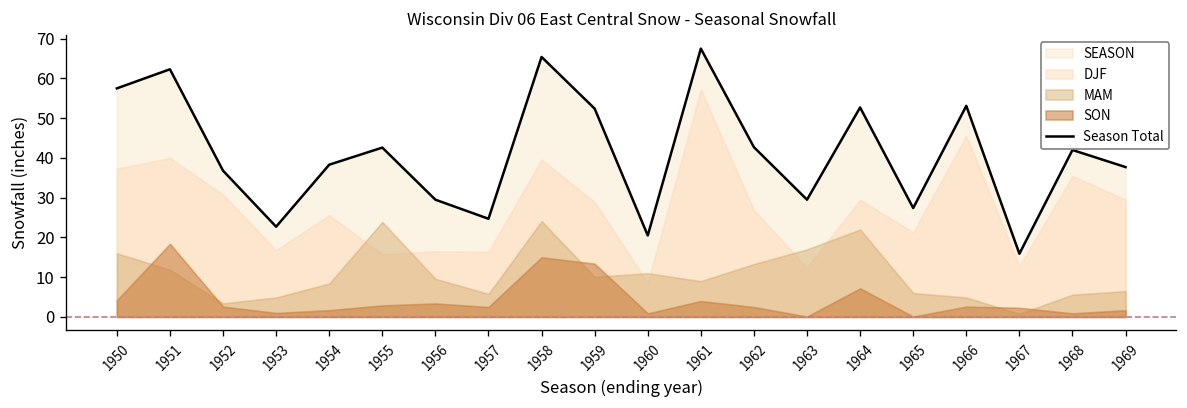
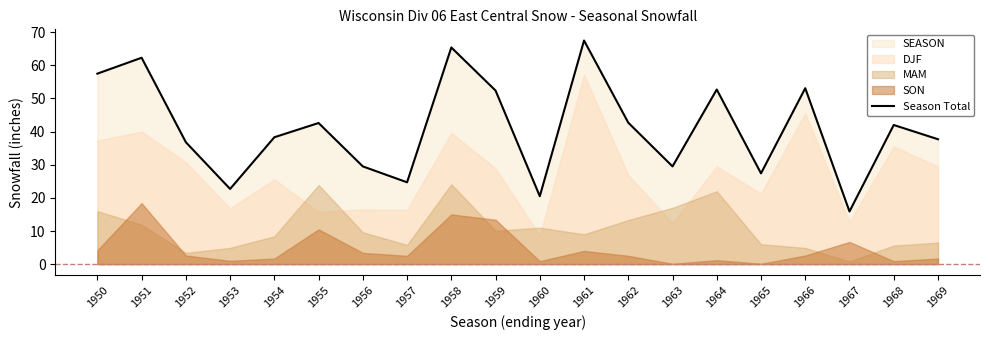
  {
    "MAM": {
      "1950": 16,
      "1951": 12,
      "1952": 3,
      "1953": 5,
      "1954": 8,
      "1955": 24,
      "1956": 10,
      "1957": 6,
      "1958": 24,
      "1959": 10,
      "1960": 11,
      "1961": 9,
      "1962": 13,
      "1963": 17,
      "1964": 22,
      "1965": 6,
      "1966": 5,
      "1967": 1,
      "1968": 6,
      "1969": 7
    },
    "SON": {
      "1950": 4,
      "1951": 18,
      "1952": 3,
      "1953": 1,
      "1954": 2,
-     "1955": 3,
+     "1955": 11,
      "1956": 3,
      "1957": 3,
      "1958": 15,
      "1959": 13,
      "1960": 1,
      "1961": 4,
      "1962": 3,
-     "1964": 7,
+     "1964": 1,
      "1966": 3,
-     "1967": 2,
+     "1967": 7,
      "1968": 1,
      "1969": 2
    }
  }
